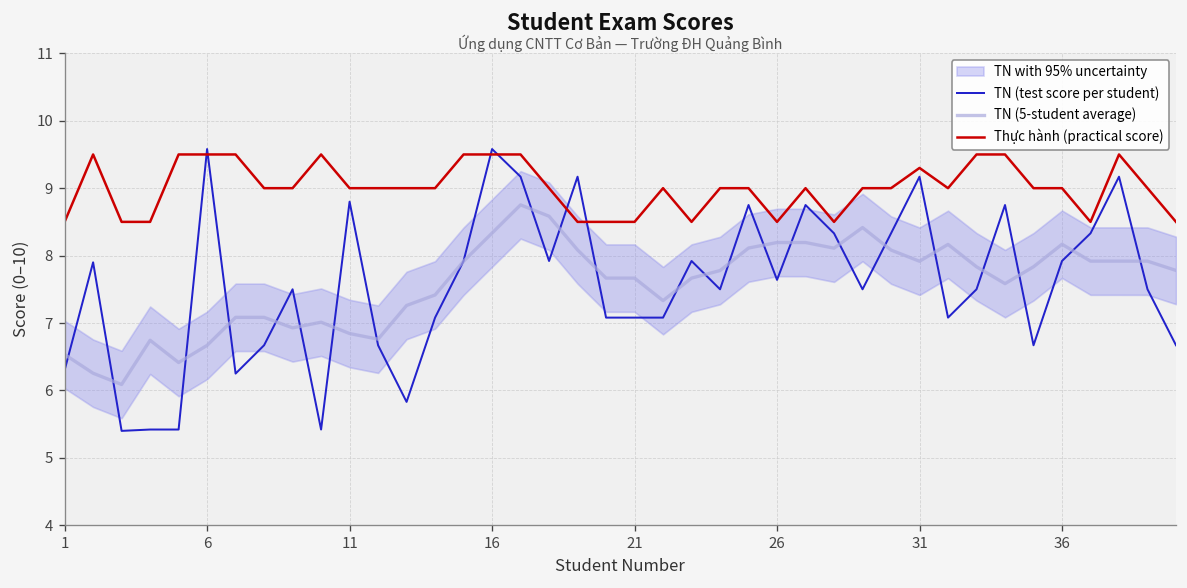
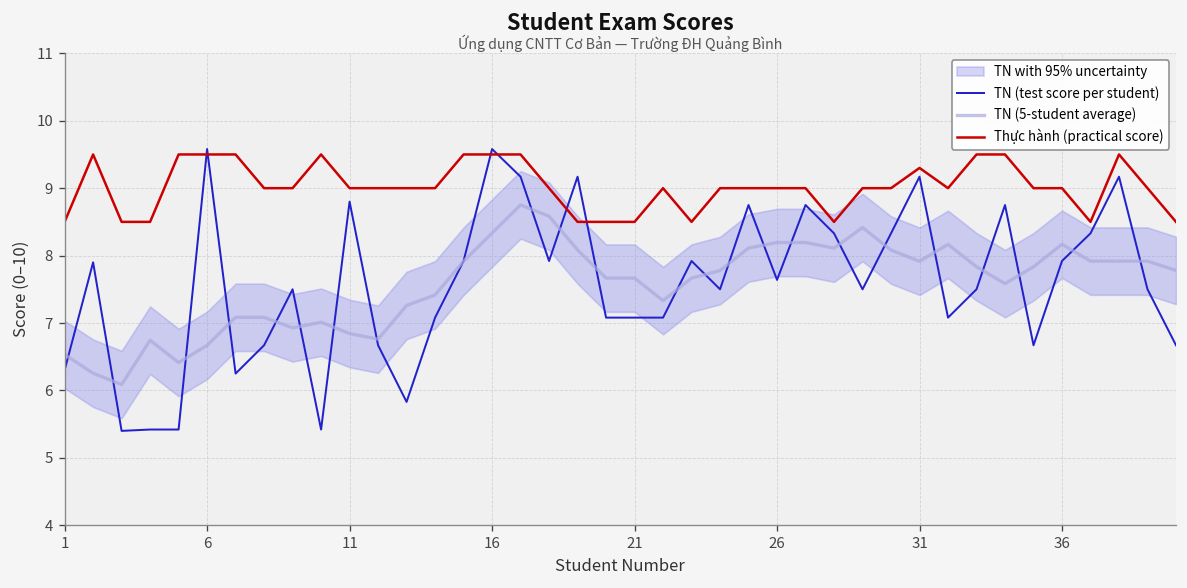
  {
    "TN (test score per student)": {
      "1": 6.3,
      "6": 9.6,
      "11": 8.8,
      "16": 9.6,
      "21": 7.1,
      "26": 7.6,
      "31": 9.2,
      "36": 7.9
    },
    "Thực hành (practical score)": {
      "1": 8.5,
      "6": 9.5,
      "11": 9.0,
      "16": 9.5,
      "21": 8.5,
-     "26": 8.5,
+     "26": 9.0,
      "31": 9.3,
      "36": 9.0
    }
  }
